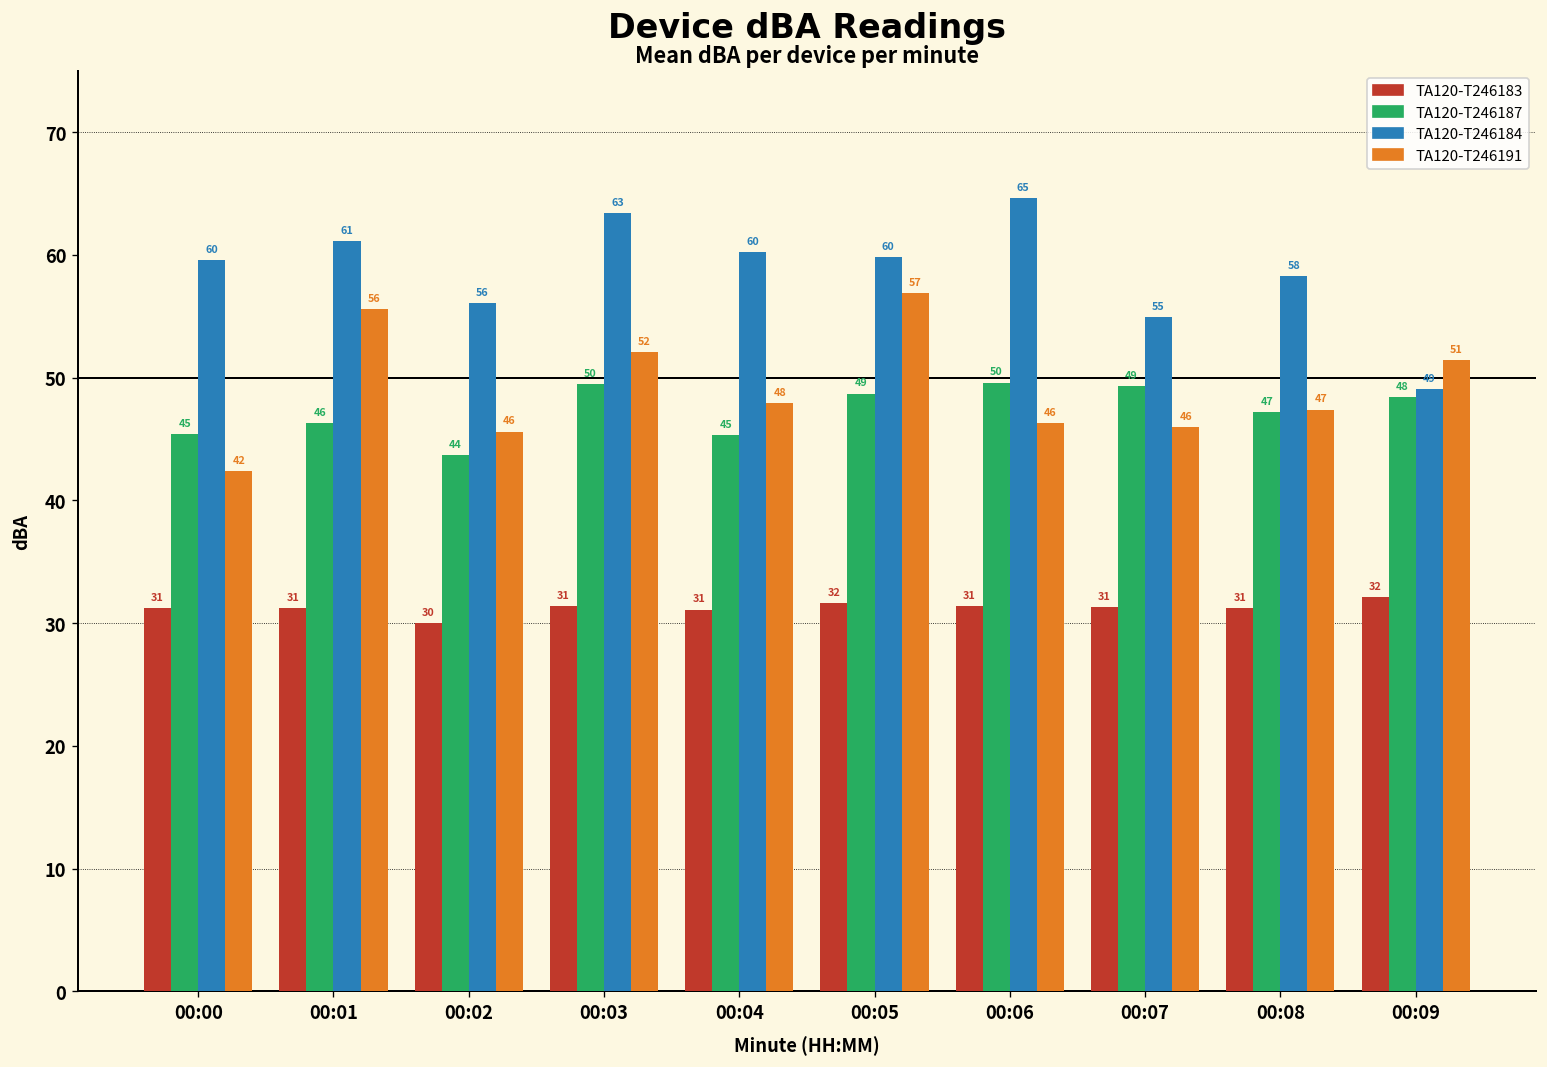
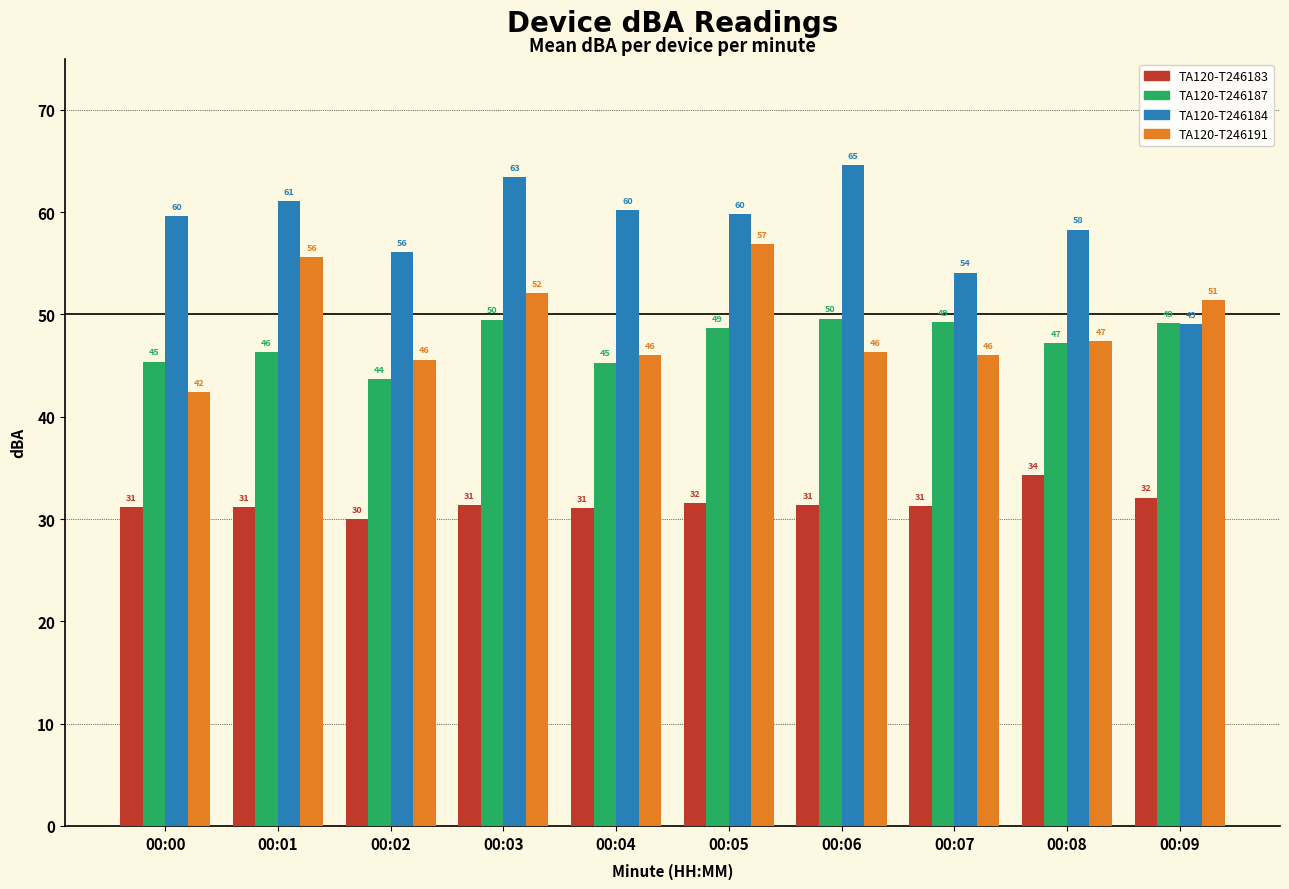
  {
    "TA120-T246183": {
      "00:00": 31,
      "00:01": 31,
      "00:02": 30,
      "00:03": 31,
      "00:04": 31,
      "00:05": 32,
      "00:06": 31,
      "00:07": 31,
-     "00:08": 31,
+     "00:08": 34,
      "00:09": 32
    },
    "TA120-T246187": {
      "00:00": 45,
      "00:01": 46,
      "00:02": 44,
      "00:03": 50,
      "00:04": 45,
      "00:05": 49,
      "00:06": 50,
      "00:07": 49,
      "00:08": 47,
-     "00:09": 48
+     "00:09": 49
    },
    "TA120-T246184": {
      "00:00": 60,
      "00:01": 61,
      "00:02": 56,
      "00:03": 63,
      "00:04": 60,
      "00:05": 60,
      "00:06": 65,
-     "00:07": 55,
+     "00:07": 54,
      "00:08": 58,
      "00:09": 49
    },
    "TA120-T246191": {
      "00:00": 42,
      "00:01": 56,
      "00:02": 46,
      "00:03": 52,
-     "00:04": 48,
+     "00:04": 46,
      "00:05": 57,
      "00:06": 46,
      "00:07": 46,
      "00:08": 47,
      "00:09": 51
    }
  }
